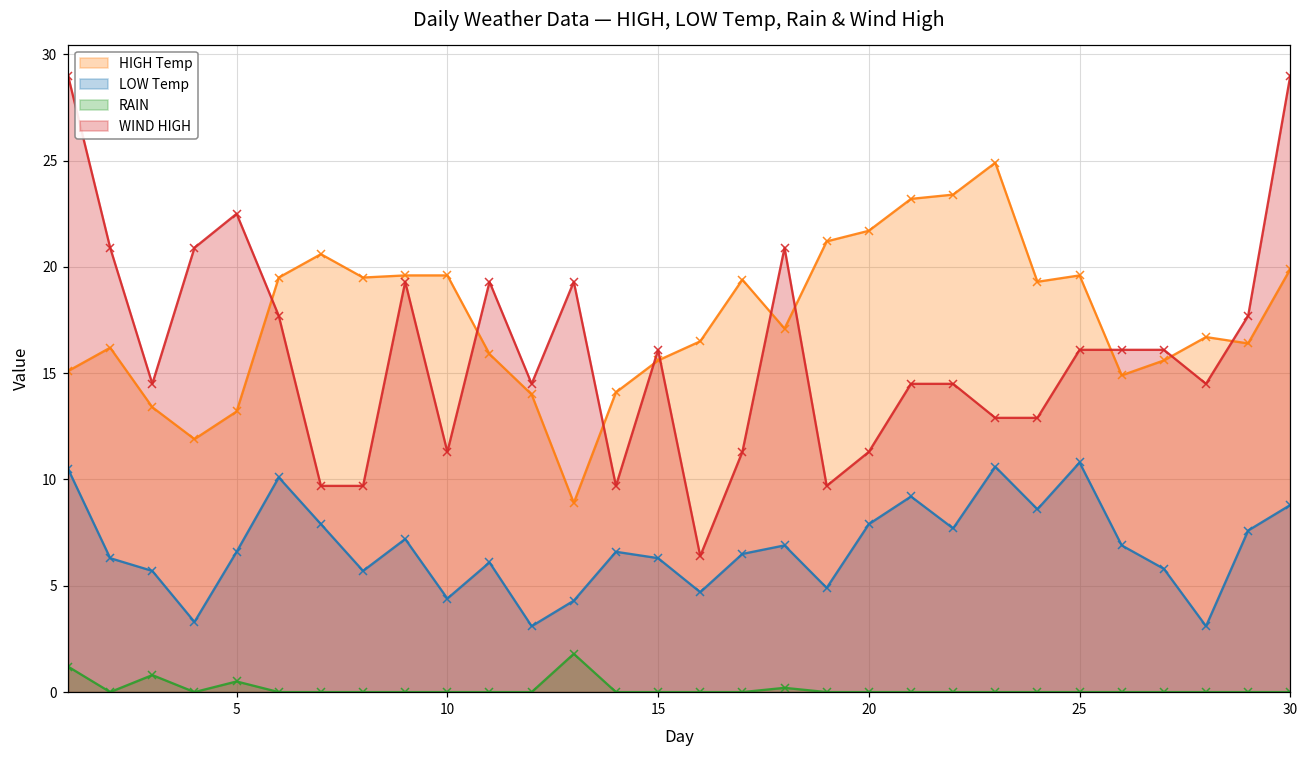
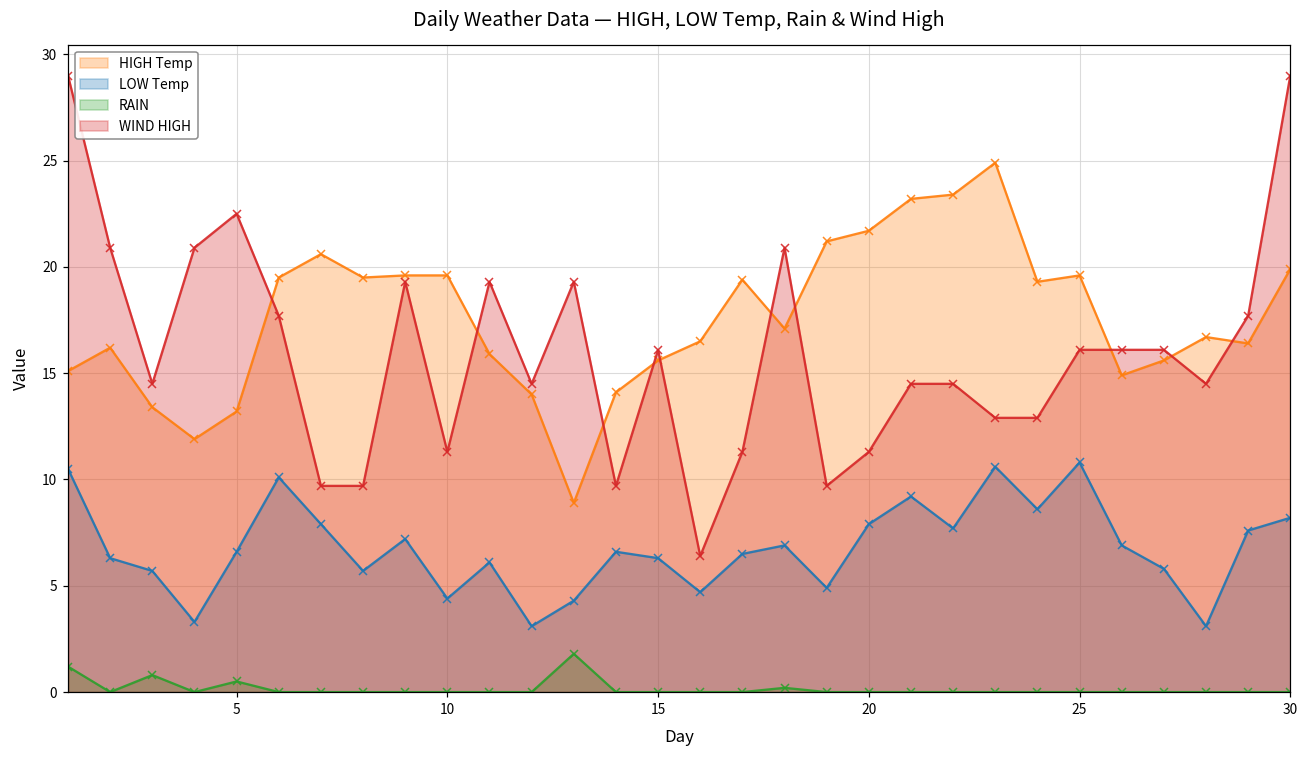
  {
    "LOW Temp": {
      "5": 6.6,
      "10": 4.4,
      "15": 6.3,
      "20": 7.9,
      "25": 10.8,
-     "30": 8.8
+     "30": 8.2
    },
    "RAIN": {
      "5": 0.5,
      "10": 0.0,
      "15": 0.0,
      "20": 0.0,
      "25": 0.0,
      "30": 0.0
    }
  }
